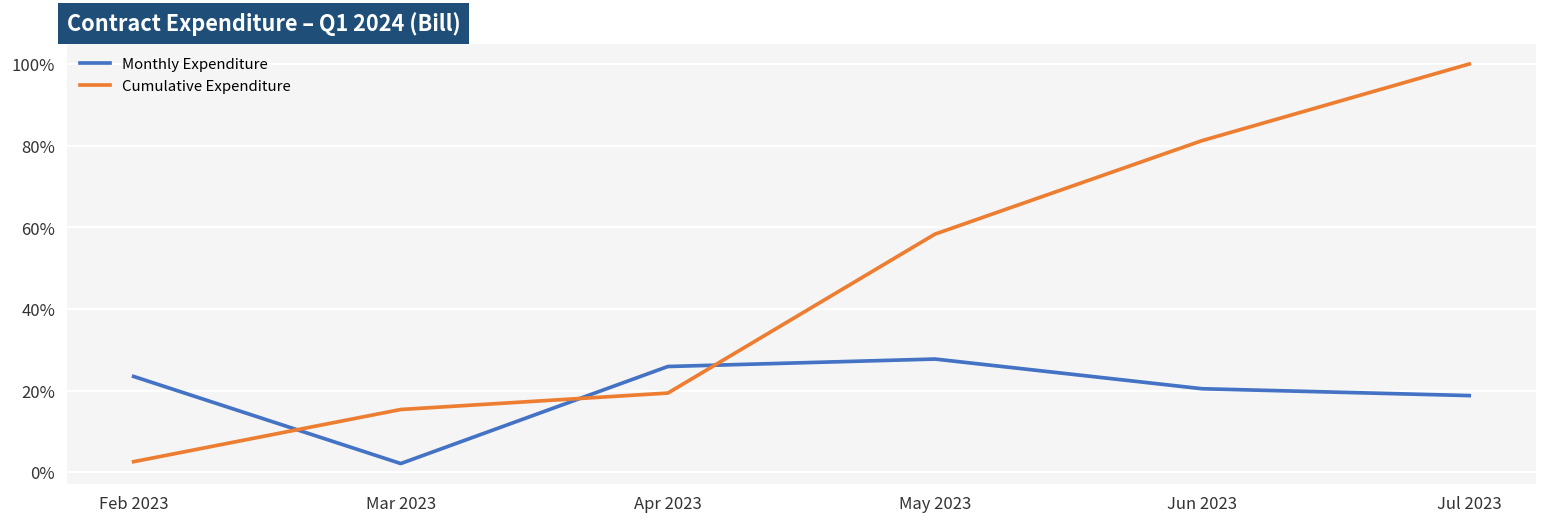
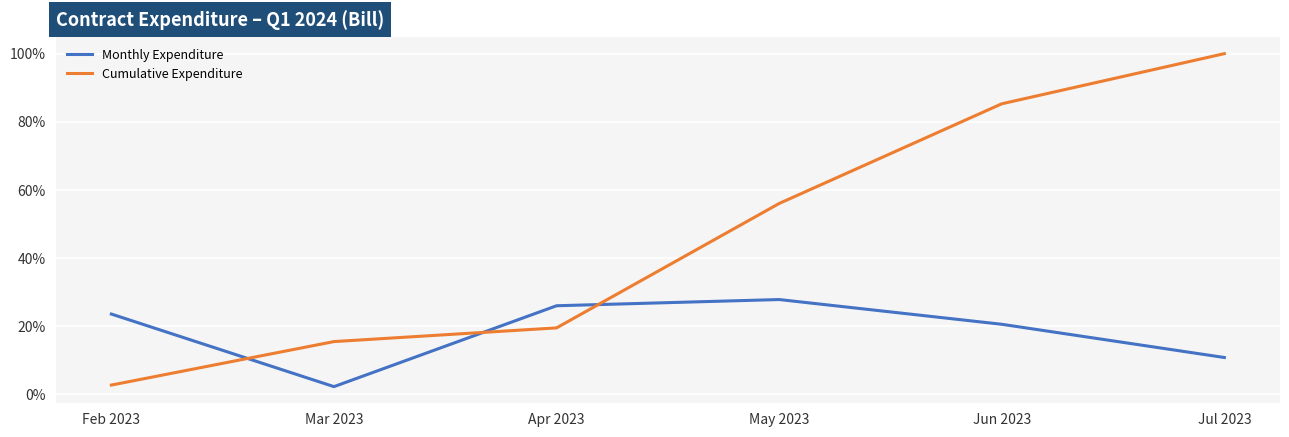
  {
    "Monthly Expenditure": {
      "Feb 2023": "23%",
      "Mar 2023": "2%",
      "Apr 2023": "26%",
      "May 2023": "28%",
      "Jun 2023": "20%",
-     "Jul 2023": "19%"
+     "Jul 2023": "11%"
    },
    "Cumulative Expenditure": {
      "Feb 2023": "3%",
      "Mar 2023": "15%",
      "Apr 2023": "19%",
-     "May 2023": "58%",
-     "Jun 2023": "81%",
+     "May 2023": "56%",
+     "Jun 2023": "85%",
      "Jul 2023": "100%"
    }
  }
